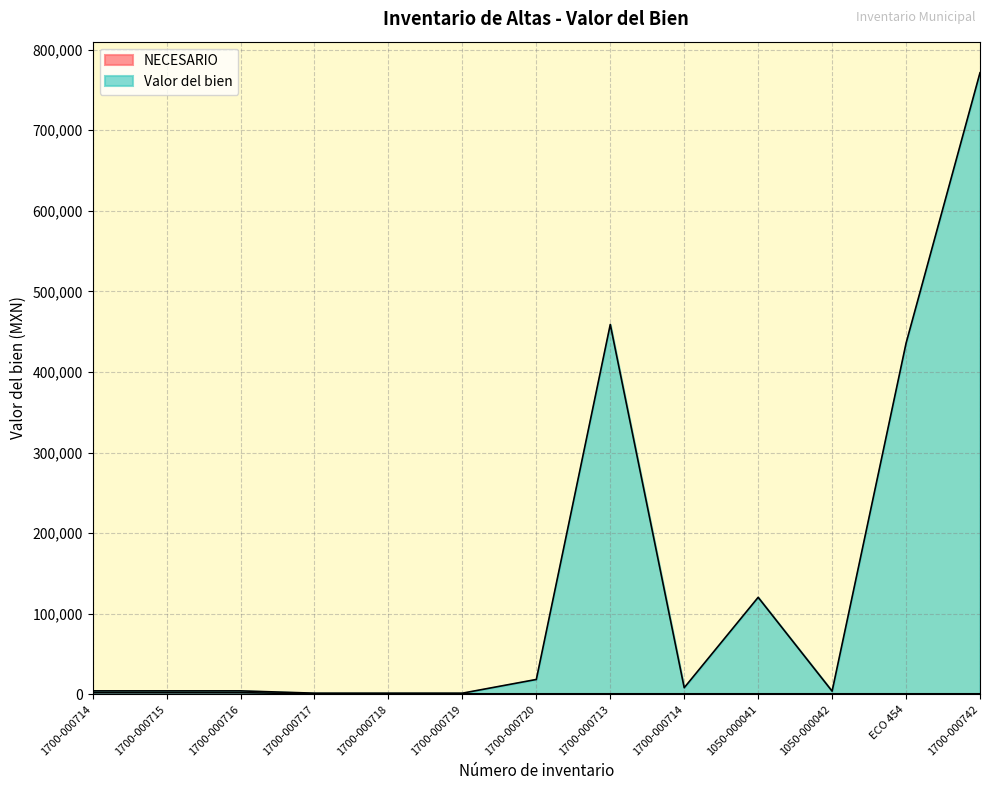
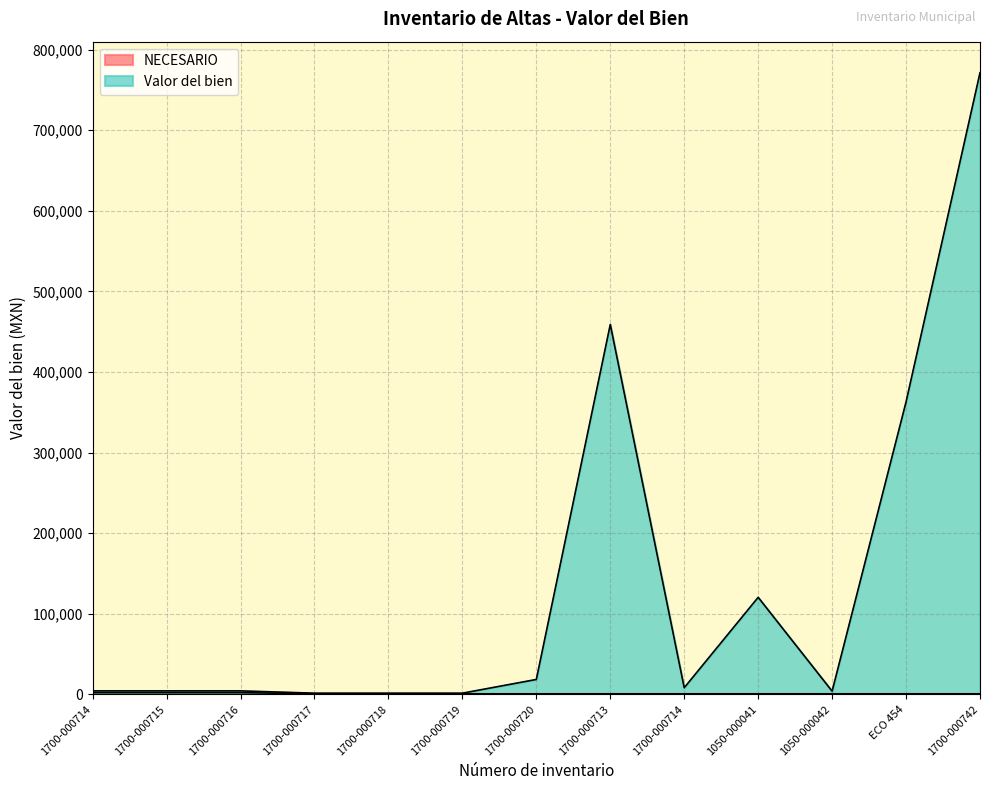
  {
    "NECESARIO": {
      "1700-000720": "0",
      "1700-000713": "0",
      "1050-000041": "0",
      "1050-000042": "0",
      "ECO 454": "0",
      "1700-000742": "0"
    },
    "Valor del bien": {
      "1700-000720": "20,000",
      "1700-000713": "460,000",
      "1050-000041": "120,000",
      "1050-000042": "0",
-     "ECO 454": "430,000",
+     "ECO 454": "360,000",
      "1700-000742": "770,000"
    }
  }
